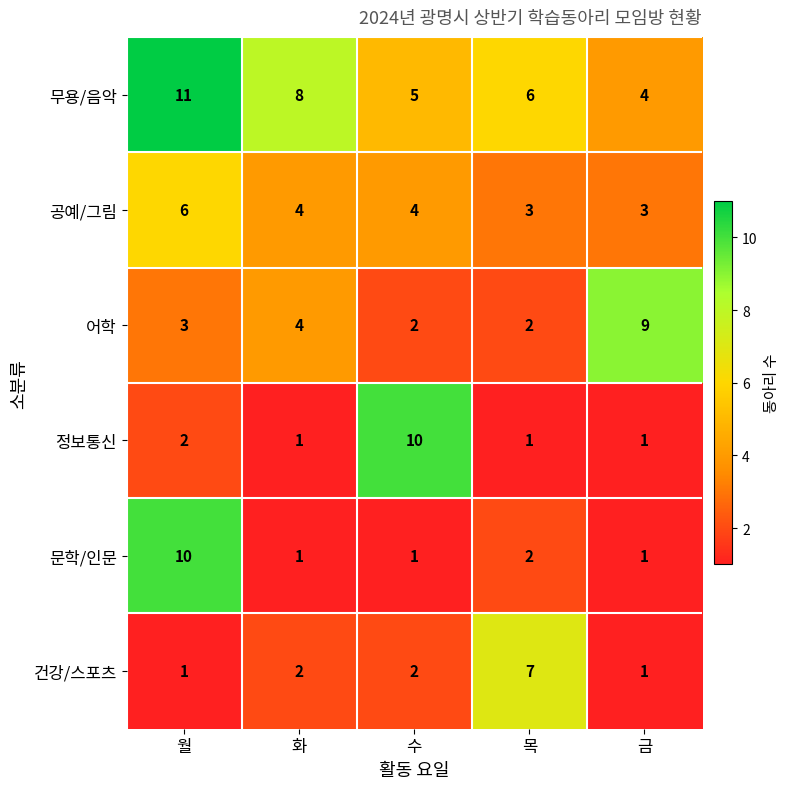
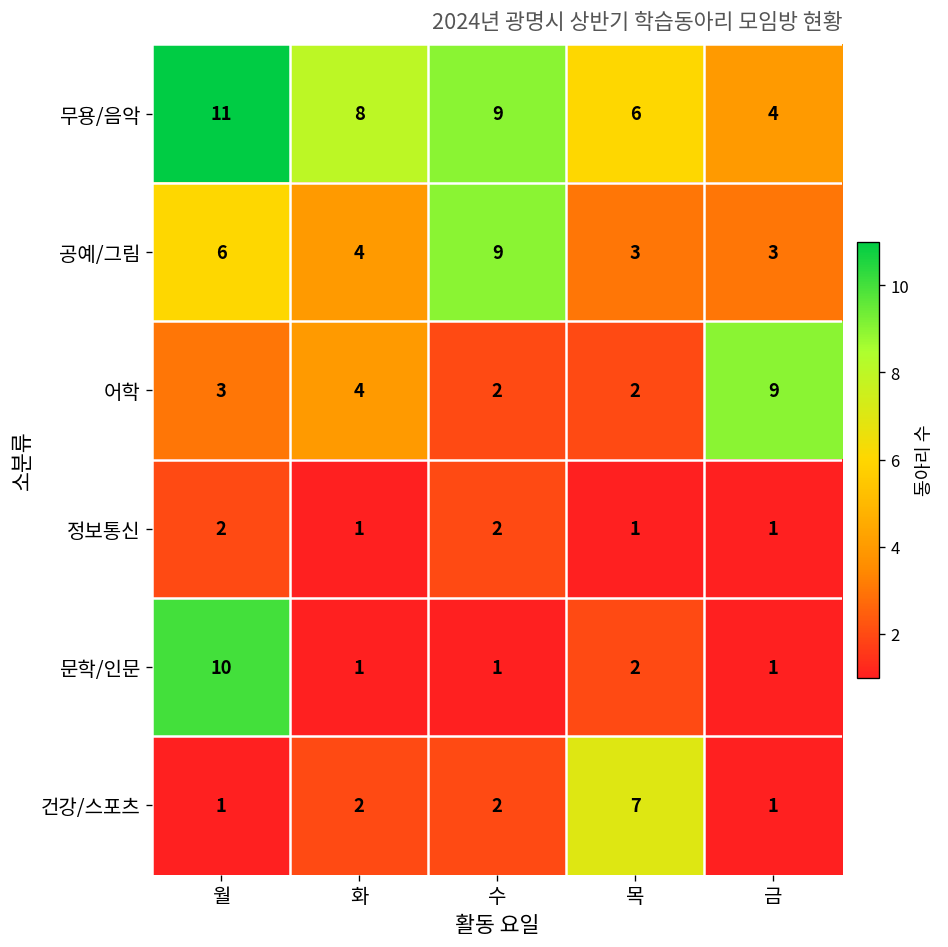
  {
    "무용/음악": {
      "월": 11,
      "화": 8,
-     "수": 5,
+     "수": 9,
      "목": 6,
      "금": 4
    },
    "공예/그림": {
      "월": 6,
      "화": 4,
-     "수": 4,
+     "수": 9,
      "목": 3,
      "금": 3
    },
    "어학": {
      "월": 3,
      "화": 4,
      "수": 2,
      "목": 2,
      "금": 9
    },
    "정보통신": {
      "월": 2,
      "화": 1,
-     "수": 10,
+     "수": 2,
      "목": 1,
      "금": 1
    },
    "문학/인문": {
      "월": 10,
      "화": 1,
      "수": 1,
      "목": 2,
      "금": 1
    },
    "건강/스포츠": {
      "월": 1,
      "화": 2,
      "수": 2,
      "목": 7,
      "금": 1
    }
  }
